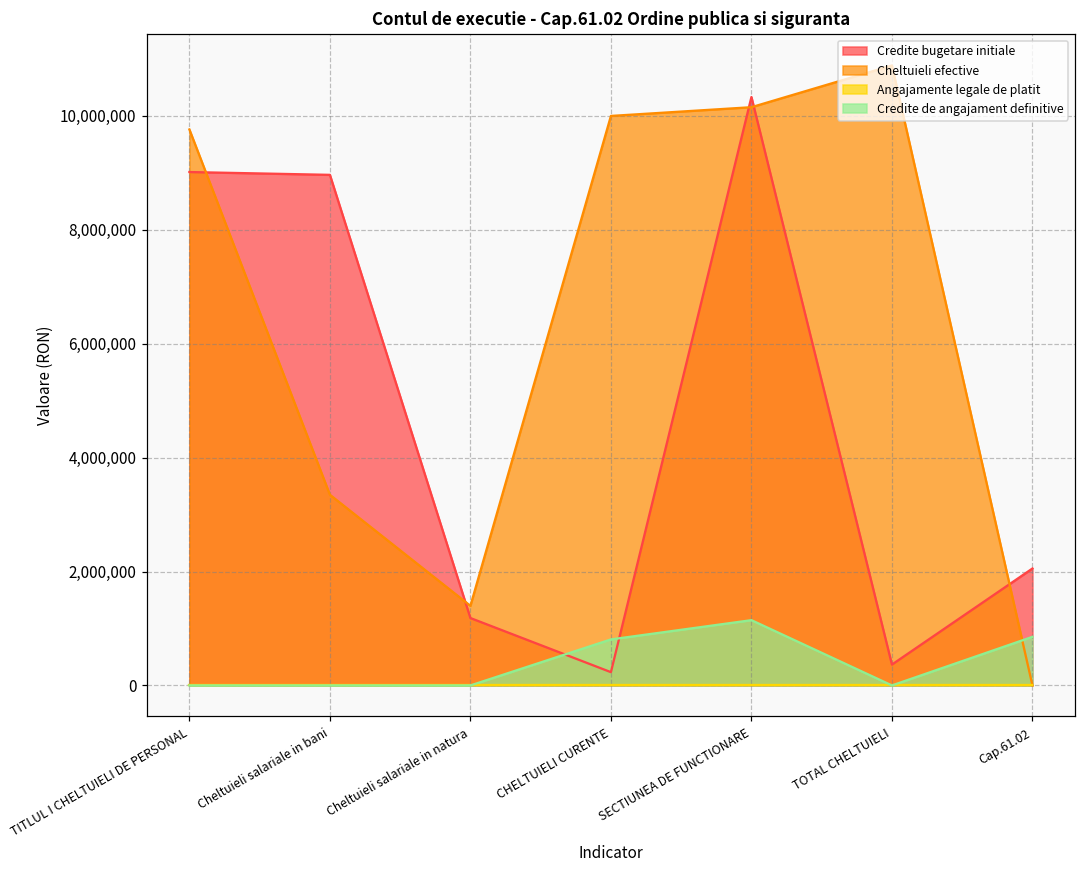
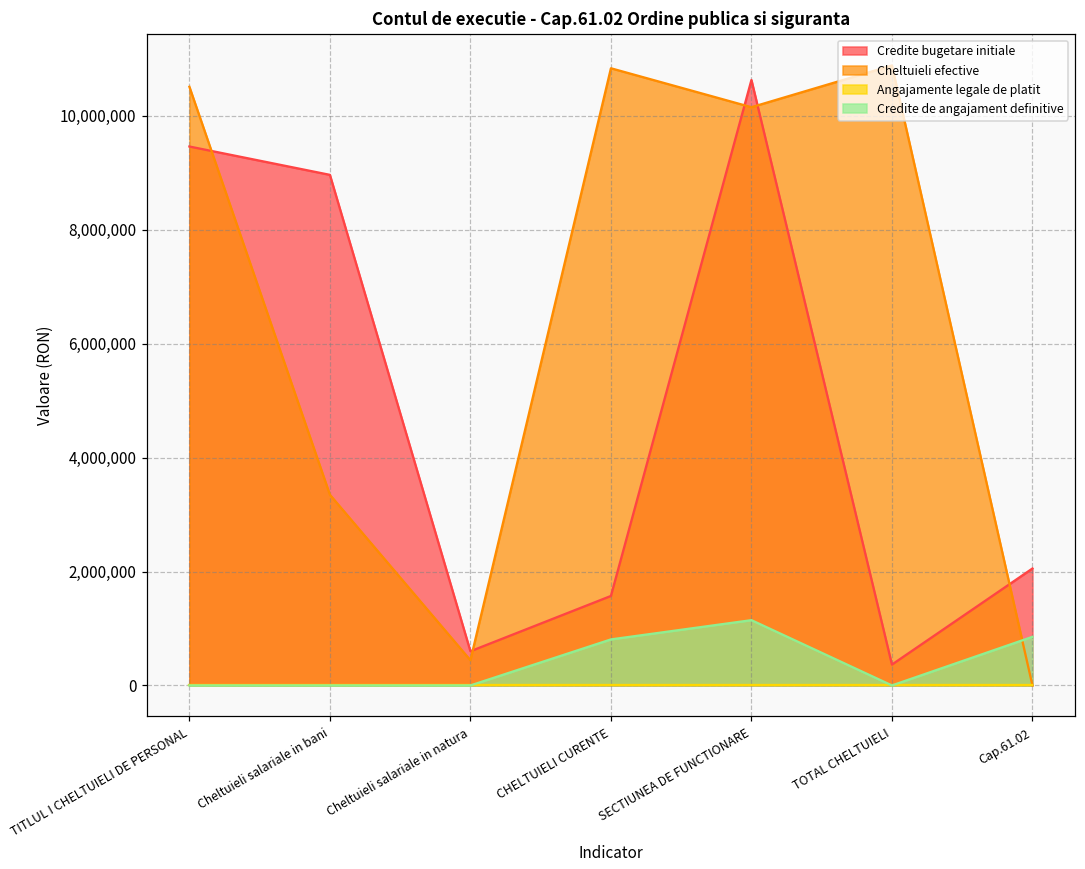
  {
    "Credite bugetare initiale": {
-     "TITLUL I CHELTUIELI DE PERSONAL": "9,000,000",
+     "TITLUL I CHELTUIELI DE PERSONAL": "9,500,000",
      "Cheltuieli salariale in bani": "9,000,000",
-     "Cheltuieli salariale in natura": "1,200,000",
-     "CHELTUIELI CURENTE": "200,000",
-     "SECTIUNEA DE FUNCTIONARE": "10,300,000",
+     "Cheltuieli salariale in natura": "600,000",
+     "CHELTUIELI CURENTE": "1,600,000",
+     "SECTIUNEA DE FUNCTIONARE": "10,600,000",
      "TOTAL CHELTUIELI": "400,000",
      "Cap.61.02": "2,100,000"
    },
    "Cheltuieli efective": {
-     "TITLUL I CHELTUIELI DE PERSONAL": "9,800,000",
+     "TITLUL I CHELTUIELI DE PERSONAL": "10,500,000",
      "Cheltuieli salariale in bani": "3,300,000",
-     "Cheltuieli salariale in natura": "1,400,000",
-     "CHELTUIELI CURENTE": "10,000,000",
+     "Cheltuieli salariale in natura": "400,000",
+     "CHELTUIELI CURENTE": "10,800,000",
      "SECTIUNEA DE FUNCTIONARE": "10,100,000"
    },
    "Angajamente legale de platit": {
      "CHELTUIELI CURENTE": "0",
      "SECTIUNEA DE FUNCTIONARE": "0"
    },
    "Credite de angajament definitive": {
      "CHELTUIELI CURENTE": "800,000",
      "SECTIUNEA DE FUNCTIONARE": "1,100,000",
      "Cap.61.02": "900,000"
    }
  }
